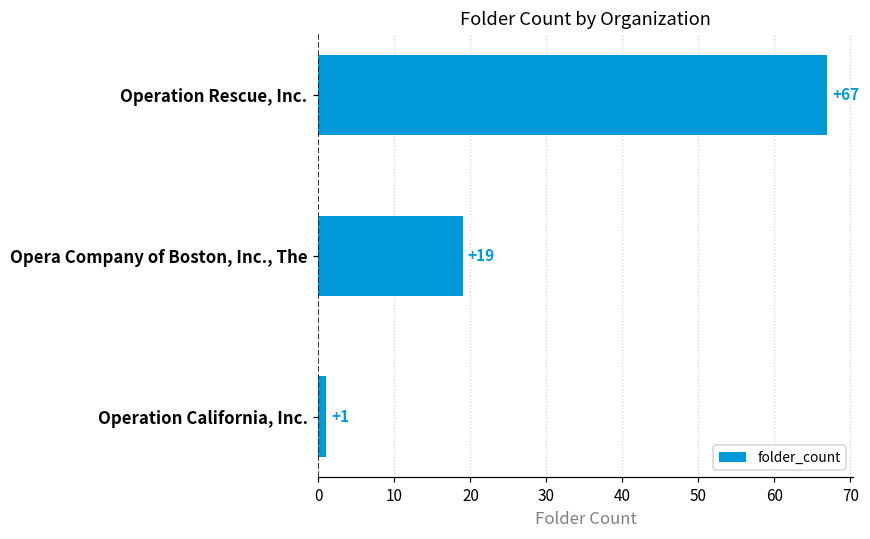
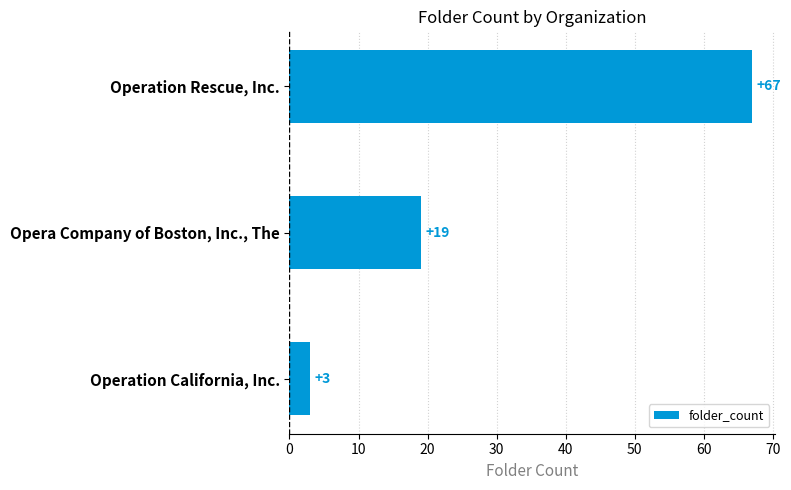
  {
    "Operation Rescue, Inc.": "+67",
    "Opera Company of Boston, Inc., The": "+19",
-   "Operation California, Inc.": "+1"
+   "Operation California, Inc.": "+3"
  }
